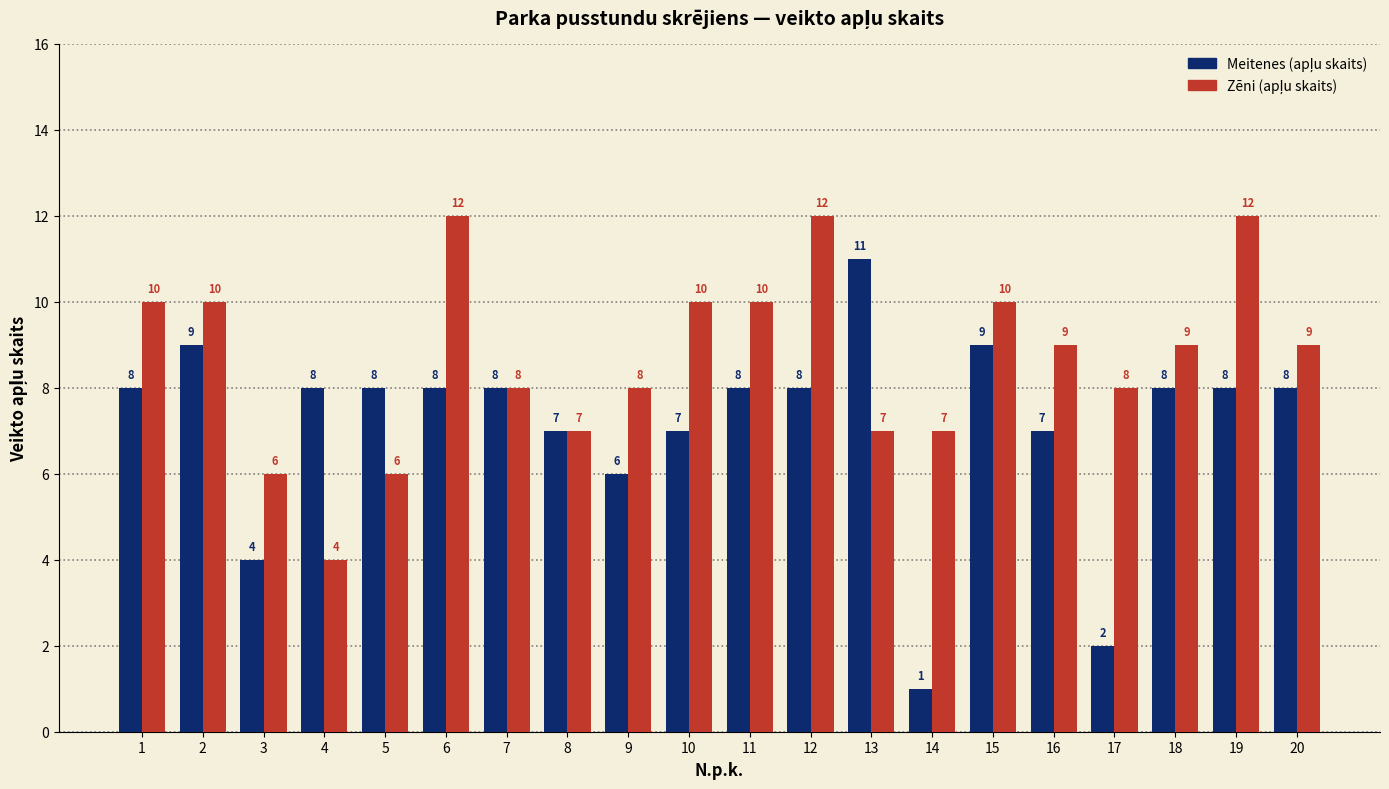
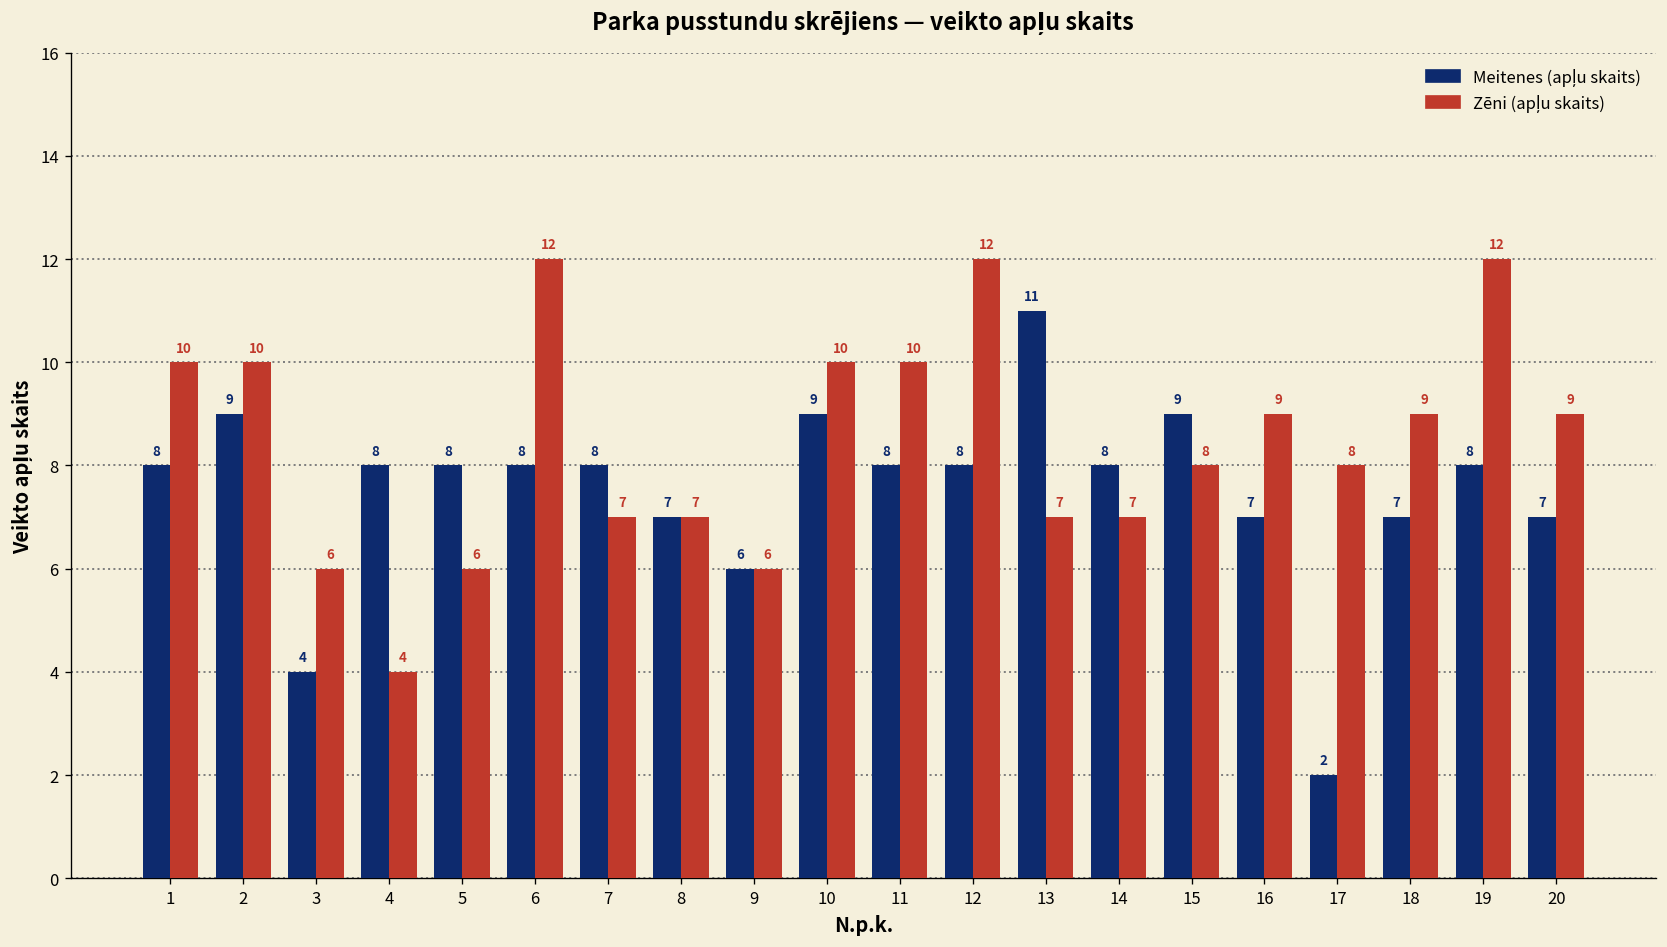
  {
    "Meitenes (apļu skaits)": {
      "1": 8,
      "2": 9,
      "3": 4,
      "4": 8,
      "5": 8,
      "6": 8,
      "7": 8,
      "8": 7,
      "9": 6,
-     "10": 7,
+     "10": 9,
      "11": 8,
      "12": 8,
      "13": 11,
-     "14": 1,
+     "14": 8,
      "15": 9,
      "16": 7,
      "17": 2,
-     "18": 8,
+     "18": 7,
      "19": 8,
-     "20": 8
+     "20": 7
    },
    "Zēni (apļu skaits)": {
      "1": 10,
      "2": 10,
      "3": 6,
      "4": 4,
      "5": 6,
      "6": 12,
-     "7": 8,
+     "7": 7,
      "8": 7,
-     "9": 8,
+     "9": 6,
      "10": 10,
      "11": 10,
      "12": 12,
      "13": 7,
      "14": 7,
-     "15": 10,
+     "15": 8,
      "16": 9,
      "17": 8,
      "18": 9,
      "19": 12,
      "20": 9
    }
  }
